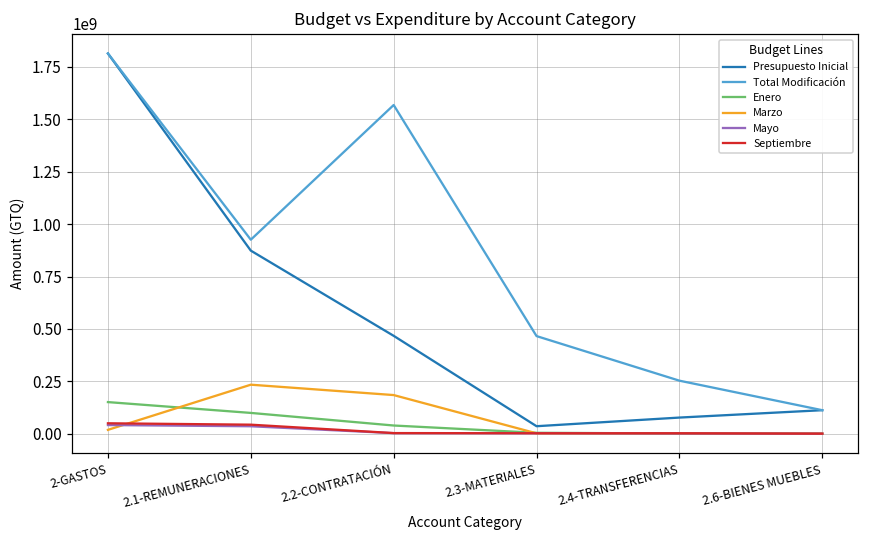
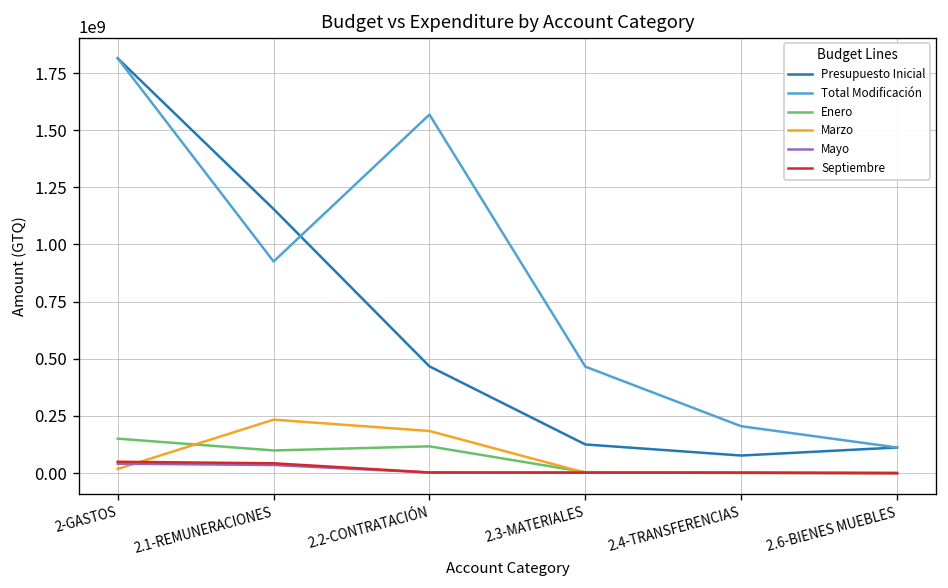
  {
    "Presupuesto Inicial": {
-     "2.1-REMUNERACIONES": 870000000,
+     "2.1-REMUNERACIONES": 1150000000,
      "2.2-CONTRATACIÓN": 470000000,
-     "2.3-MATERIALES": 40000000,
+     "2.3-MATERIALES": 130000000,
      "2.4-TRANSFERENCIAS": 80000000
    },
    "Total Modificación": {
      "2.1-REMUNERACIONES": 930000000,
      "2.2-CONTRATACIÓN": 1570000000,
      "2.3-MATERIALES": 470000000,
-     "2.4-TRANSFERENCIAS": 250000000
+     "2.4-TRANSFERENCIAS": 210000000
    },
    "Enero": {
      "2-GASTOS": 150000000,
      "2.1-REMUNERACIONES": 100000000,
-     "2.2-CONTRATACIÓN": 40000000
+     "2.2-CONTRATACIÓN": 120000000
    },
    "Marzo": {
      "2-GASTOS": 20000000,
      "2.1-REMUNERACIONES": 230000000,
      "2.2-CONTRATACIÓN": 180000000
    }
  }
